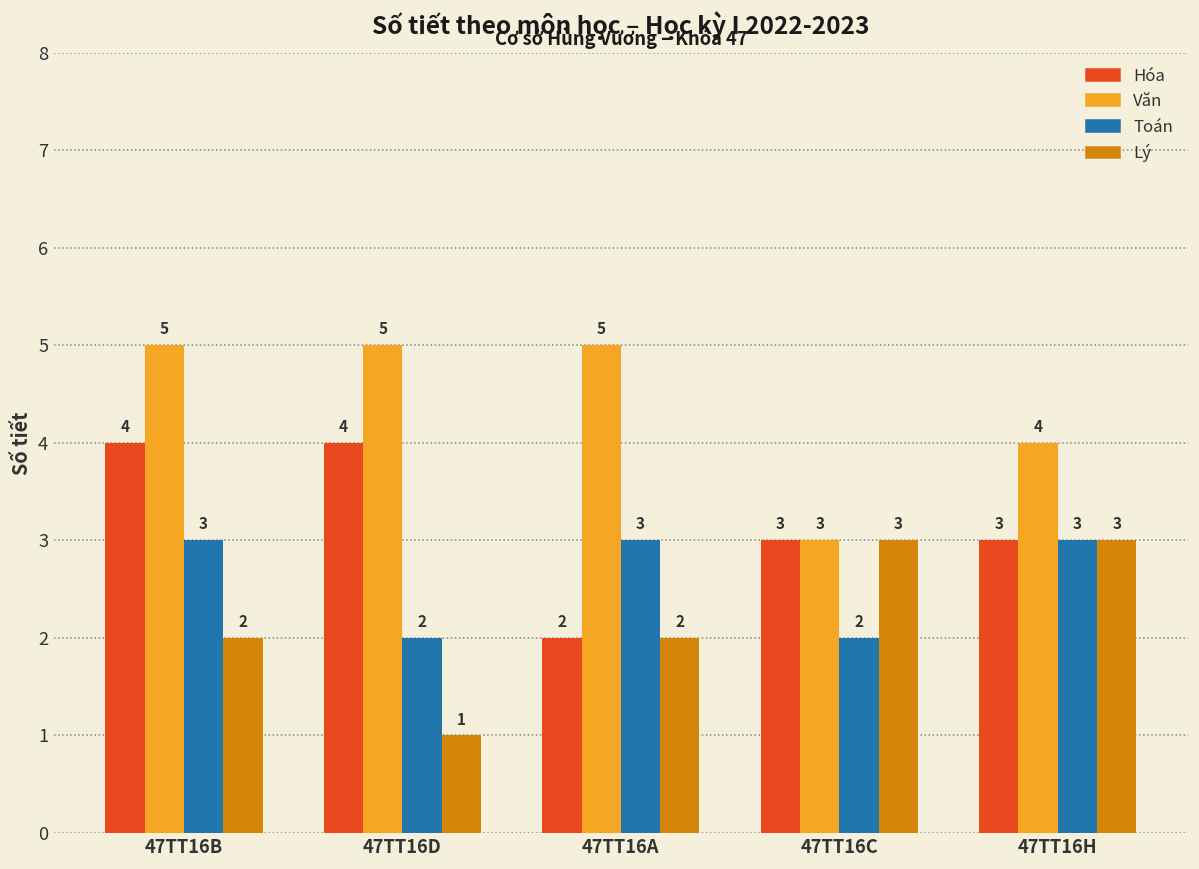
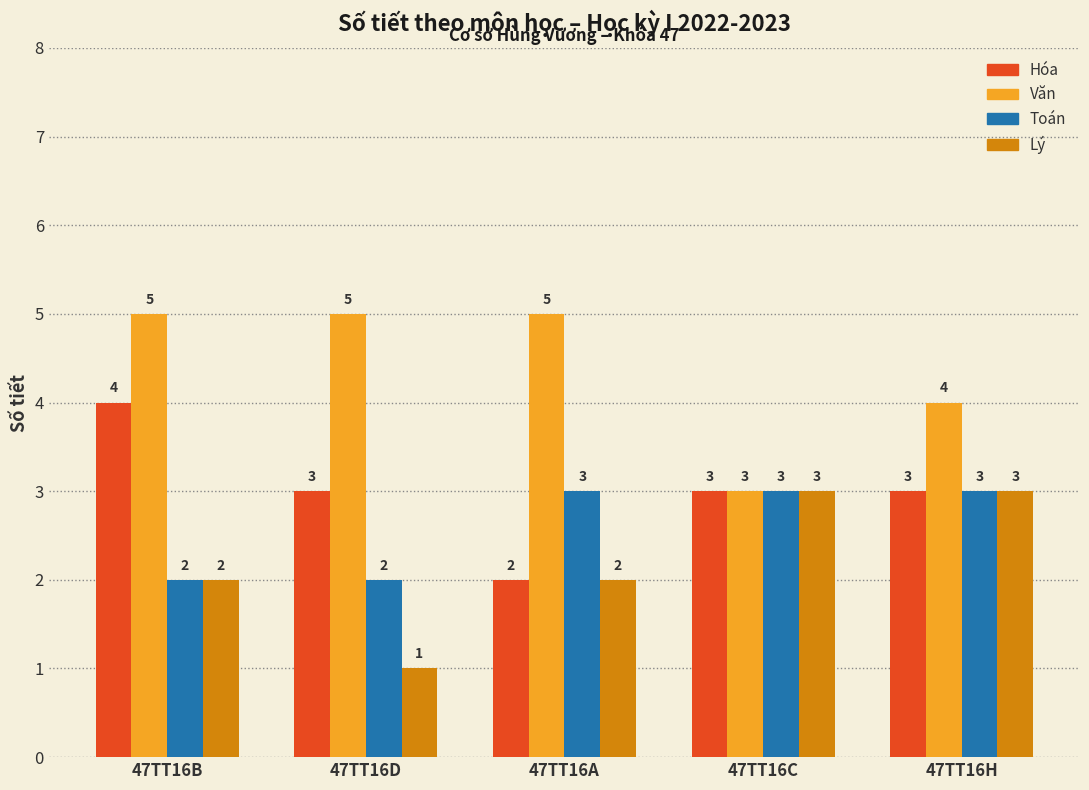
  {
    "Hóa": {
      "47TT16B": 4,
-     "47TT16D": 4,
+     "47TT16D": 3,
      "47TT16A": 2,
      "47TT16C": 3,
      "47TT16H": 3
    },
    "Toán": {
-     "47TT16B": 3,
+     "47TT16B": 2,
      "47TT16D": 2,
      "47TT16A": 3,
-     "47TT16C": 2,
+     "47TT16C": 3,
      "47TT16H": 3
    }
  }
